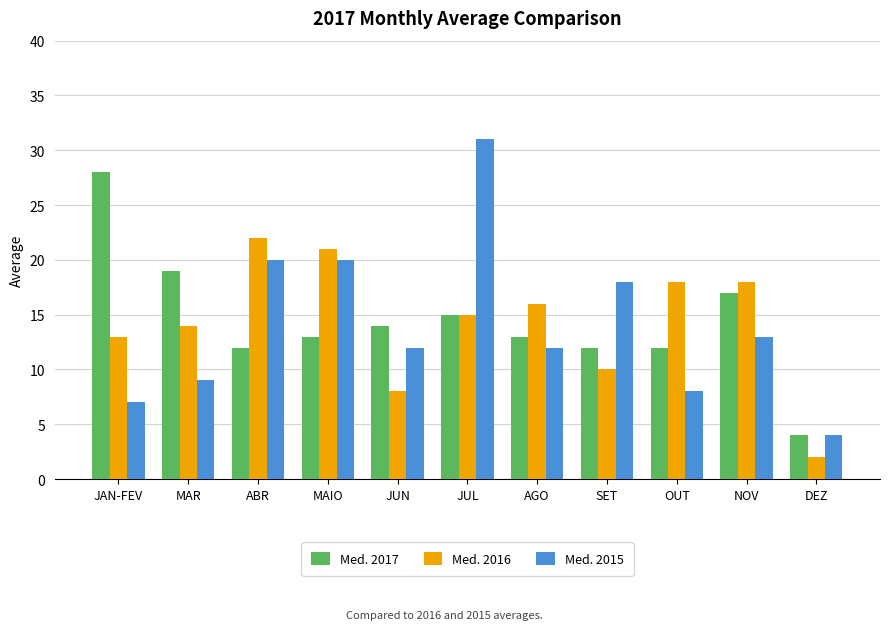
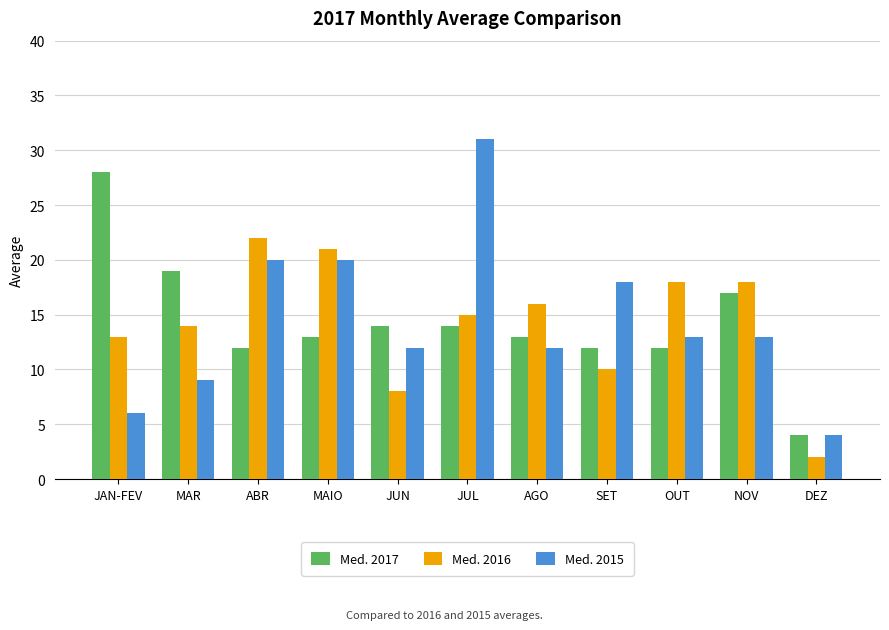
  {
    "Med. 2017": {
      "JAN-FEV": 28,
      "MAR": 19,
      "ABR": 12,
      "MAIO": 13,
      "JUN": 14,
-     "JUL": 15,
+     "JUL": 14,
      "AGO": 13,
      "SET": 12,
      "OUT": 12,
      "NOV": 17,
      "DEZ": 4
    },
    "Med. 2016": {
      "JAN-FEV": 13,
      "MAR": 14,
      "ABR": 22,
      "MAIO": 21,
      "JUN": 8,
      "JUL": 15,
      "AGO": 16,
      "SET": 10,
      "OUT": 18,
      "NOV": 18,
      "DEZ": 2
    },
    "Med. 2015": {
-     "JAN-FEV": 7,
+     "JAN-FEV": 6,
      "MAR": 9,
      "ABR": 20,
      "MAIO": 20,
      "JUN": 12,
      "JUL": 31,
      "AGO": 12,
      "SET": 18,
-     "OUT": 8,
+     "OUT": 13,
      "NOV": 13,
      "DEZ": 4
    }
  }
